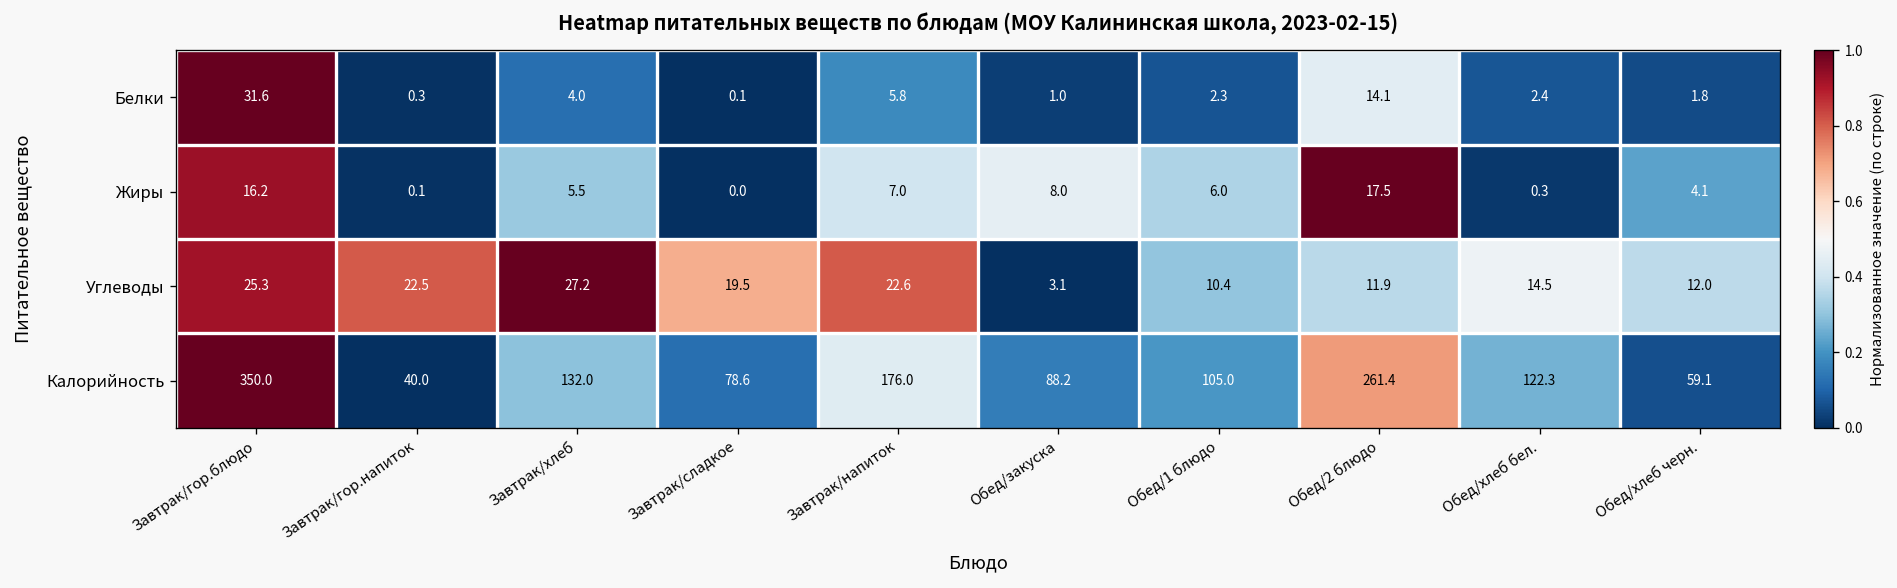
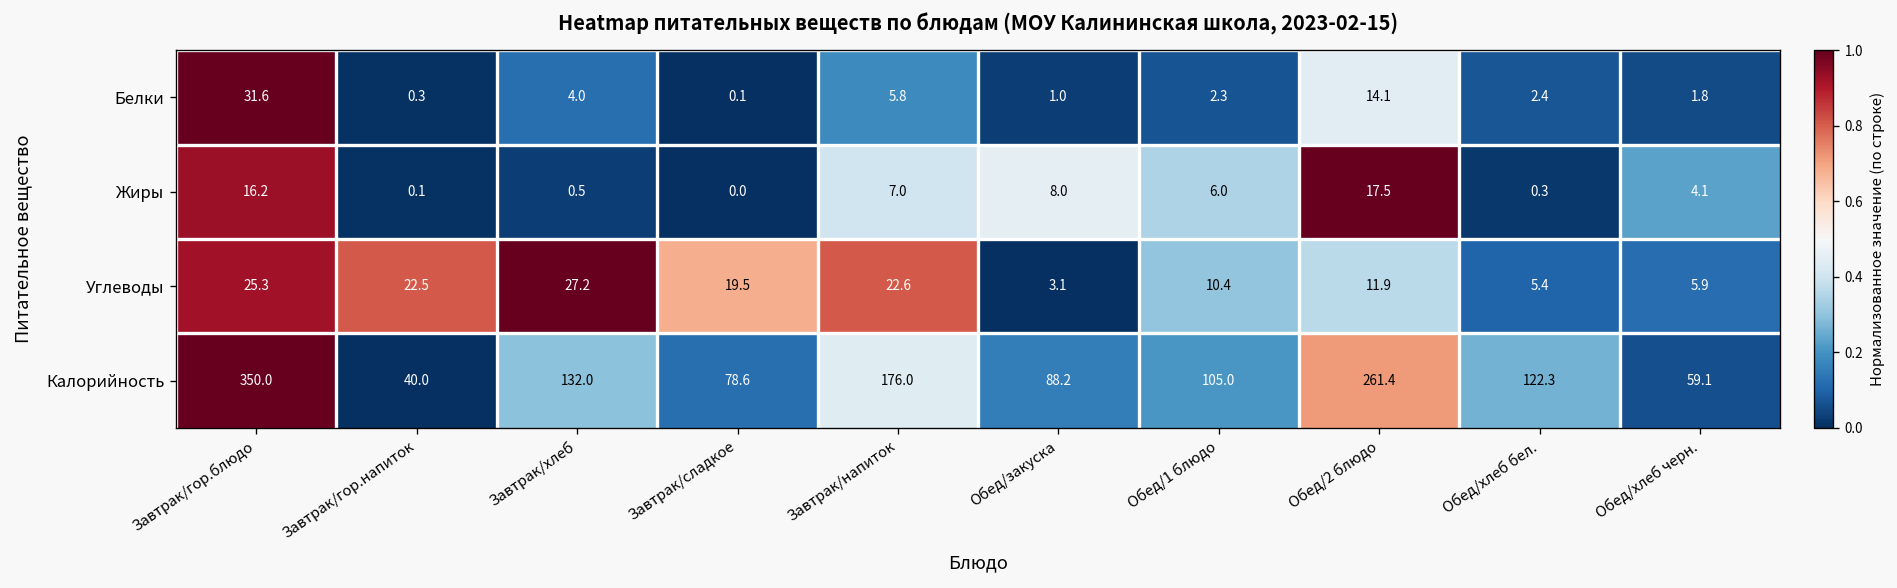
  {
    "Белки": {
      "Завтрак/гор.блюдо": 31.6,
      "Завтрак/гор.напиток": 0.3,
      "Завтрак/хлеб": 4.0,
      "Завтрак/сладкое": 0.1,
      "Завтрак/напиток": 5.8,
      "Обед/закуска": 1.0,
      "Обед/1 блюдо": 2.3,
      "Обед/2 блюдо": 14.1,
      "Обед/хлеб бел.": 2.4,
      "Обед/хлеб черн.": 1.8
    },
    "Жиры": {
      "Завтрак/гор.блюдо": 16.2,
      "Завтрак/гор.напиток": 0.1,
-     "Завтрак/хлеб": 5.5,
+     "Завтрак/хлеб": 0.5,
      "Завтрак/сладкое": 0.0,
      "Завтрак/напиток": 7.0,
      "Обед/закуска": 8.0,
      "Обед/1 блюдо": 6.0,
      "Обед/2 блюдо": 17.5,
      "Обед/хлеб бел.": 0.3,
      "Обед/хлеб черн.": 4.1
    },
    "Углеводы": {
      "Завтрак/гор.блюдо": 25.3,
      "Завтрак/гор.напиток": 22.5,
      "Завтрак/хлеб": 27.2,
      "Завтрак/сладкое": 19.5,
      "Завтрак/напиток": 22.6,
      "Обед/закуска": 3.1,
      "Обед/1 блюдо": 10.4,
      "Обед/2 блюдо": 11.9,
-     "Обед/хлеб бел.": 14.5,
-     "Обед/хлеб черн.": 12.0
+     "Обед/хлеб бел.": 5.4,
+     "Обед/хлеб черн.": 5.9
    },
    "Калорийность": {
      "Завтрак/гор.блюдо": 350.0,
      "Завтрак/гор.напиток": 40.0,
      "Завтрак/хлеб": 132.0,
      "Завтрак/сладкое": 78.6,
      "Завтрак/напиток": 176.0,
      "Обед/закуска": 88.2,
      "Обед/1 блюдо": 105.0,
      "Обед/2 блюдо": 261.4,
      "Обед/хлеб бел.": 122.3,
      "Обед/хлеб черн.": 59.1
    }
  }
